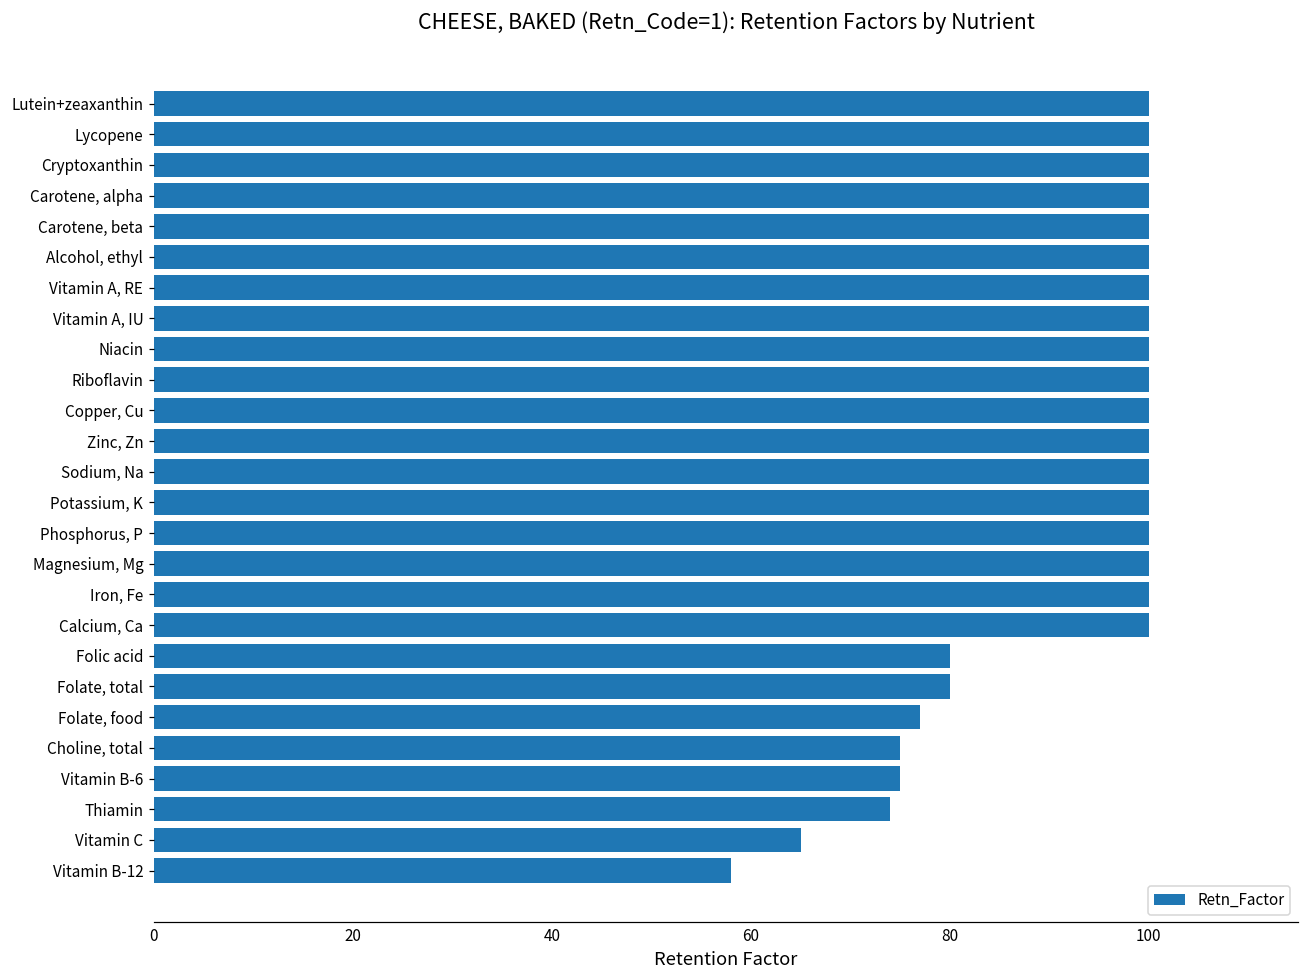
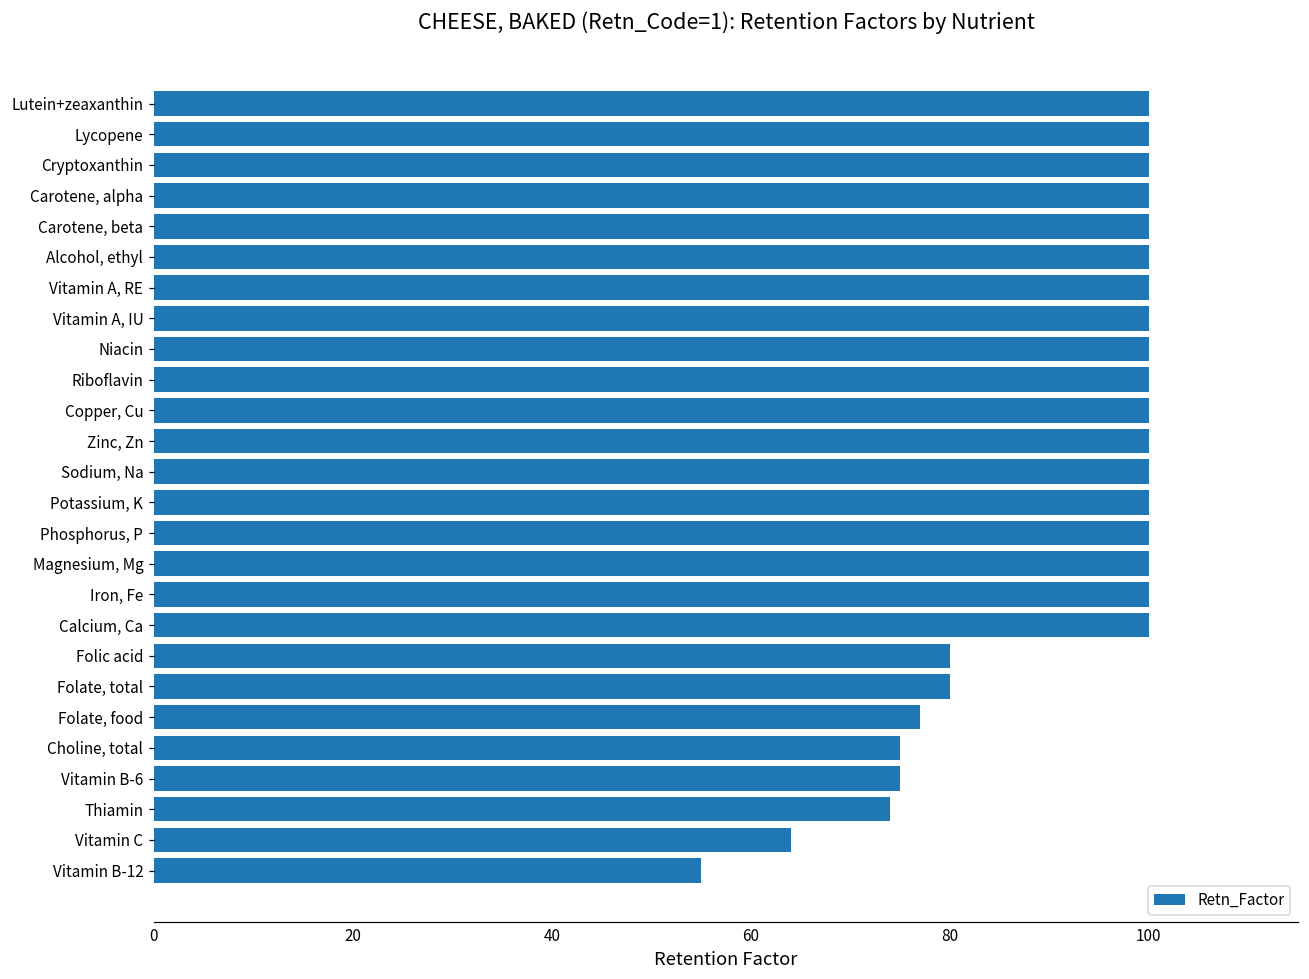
  {
    "Lutein+zeaxanthin": 100,
    "Lycopene": 100,
    "Cryptoxanthin": 100,
    "Carotene, alpha": 100,
    "Carotene, beta": 100,
    "Alcohol, ethyl": 100,
    "Vitamin A, RE": 100,
    "Vitamin A, IU": 100,
    "Niacin": 100,
    "Riboflavin": 100,
    "Copper, Cu": 100,
    "Zinc, Zn": 100,
    "Sodium, Na": 100,
    "Potassium, K": 100,
    "Phosphorus, P": 100,
    "Magnesium, Mg": 100,
    "Iron, Fe": 100,
    "Calcium, Ca": 100,
    "Folic acid": 80,
    "Folate, total": 80,
    "Folate, food": 77,
    "Choline, total": 75,
    "Vitamin B-6": 75,
    "Thiamin": 74,
-   "Vitamin C": 65,
-   "Vitamin B-12": 58
+   "Vitamin C": 64,
+   "Vitamin B-12": 55
  }
